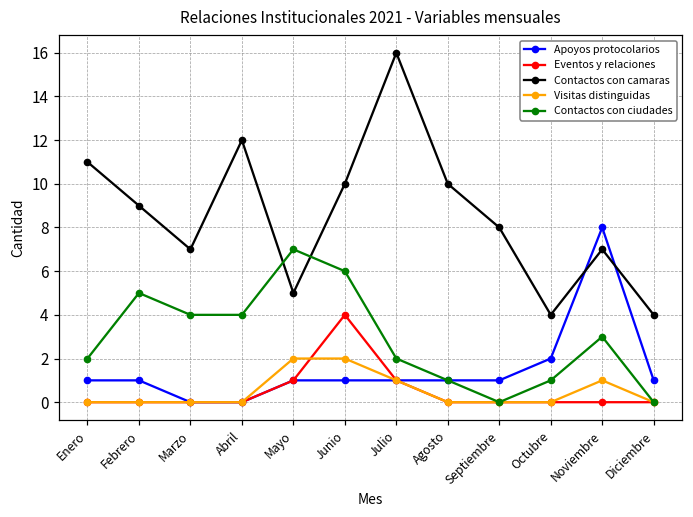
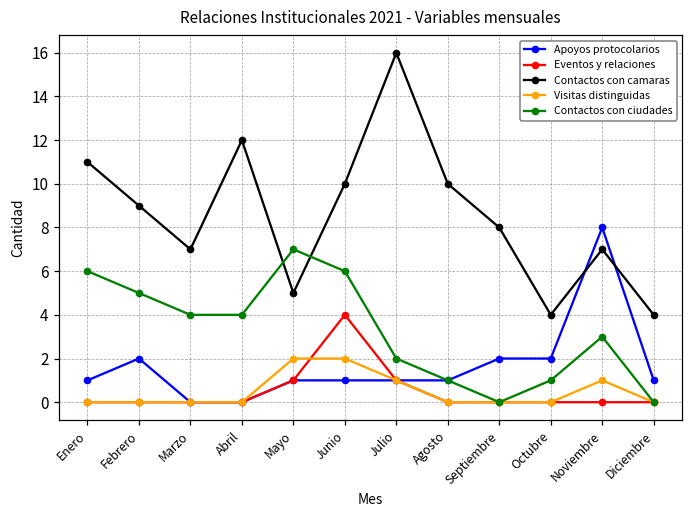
  {
    "Apoyos protocolarios": {
      "Enero": 1,
-     "Febrero": 1,
+     "Febrero": 2,
      "Junio": 1,
-     "Septiembre": 1,
+     "Septiembre": 2,
      "Octubre": 2,
      "Noviembre": 8,
      "Diciembre": 1
    },
    "Eventos y relaciones": {
      "Junio": 4,
      "Noviembre": 0
    },
    "Contactos con camaras": {
      "Enero": 11,
      "Febrero": 9,
      "Marzo": 7,
      "Abril": 12,
      "Mayo": 5,
      "Junio": 10,
      "Julio": 16,
      "Agosto": 10,
      "Septiembre": 8,
      "Octubre": 4,
      "Noviembre": 7,
      "Diciembre": 4
    },
    "Visitas distinguidas": {
      "Mayo": 2,
      "Junio": 2,
      "Noviembre": 1
    },
    "Contactos con ciudades": {
-     "Enero": 2,
+     "Enero": 6,
      "Febrero": 5,
      "Marzo": 4,
      "Abril": 4,
      "Mayo": 7,
      "Junio": 6,
      "Julio": 2,
      "Octubre": 1,
      "Noviembre": 3
    }
  }
